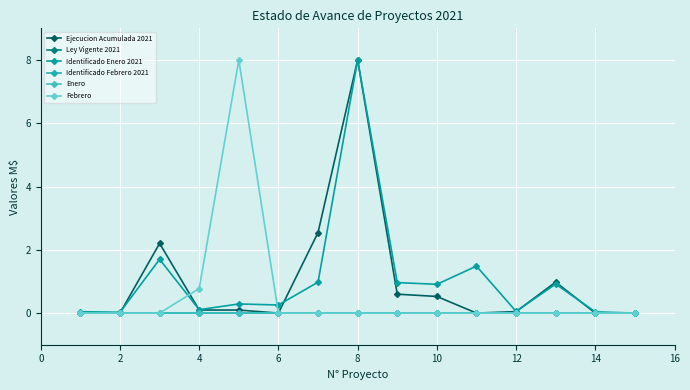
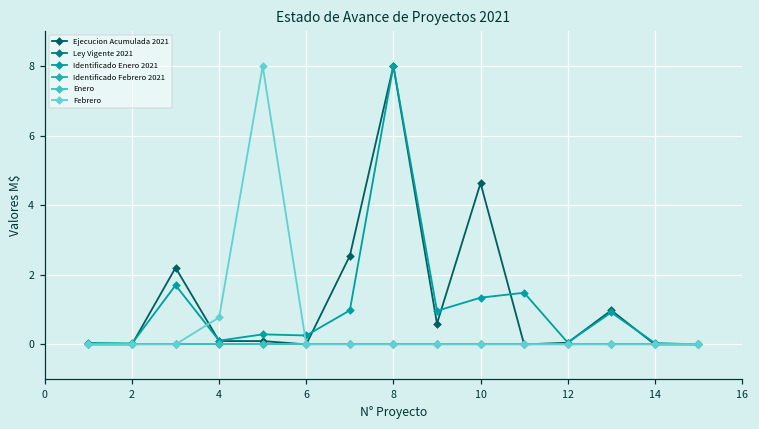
  {
    "Ejecucion Acumulada 2021": {
-     "10": 0.5
+     "10": 4.6
    },
    "Identificado Enero 2021": {
      "6": 0.3,
-     "10": 0.9
+     "10": 1.3
    }
  }
